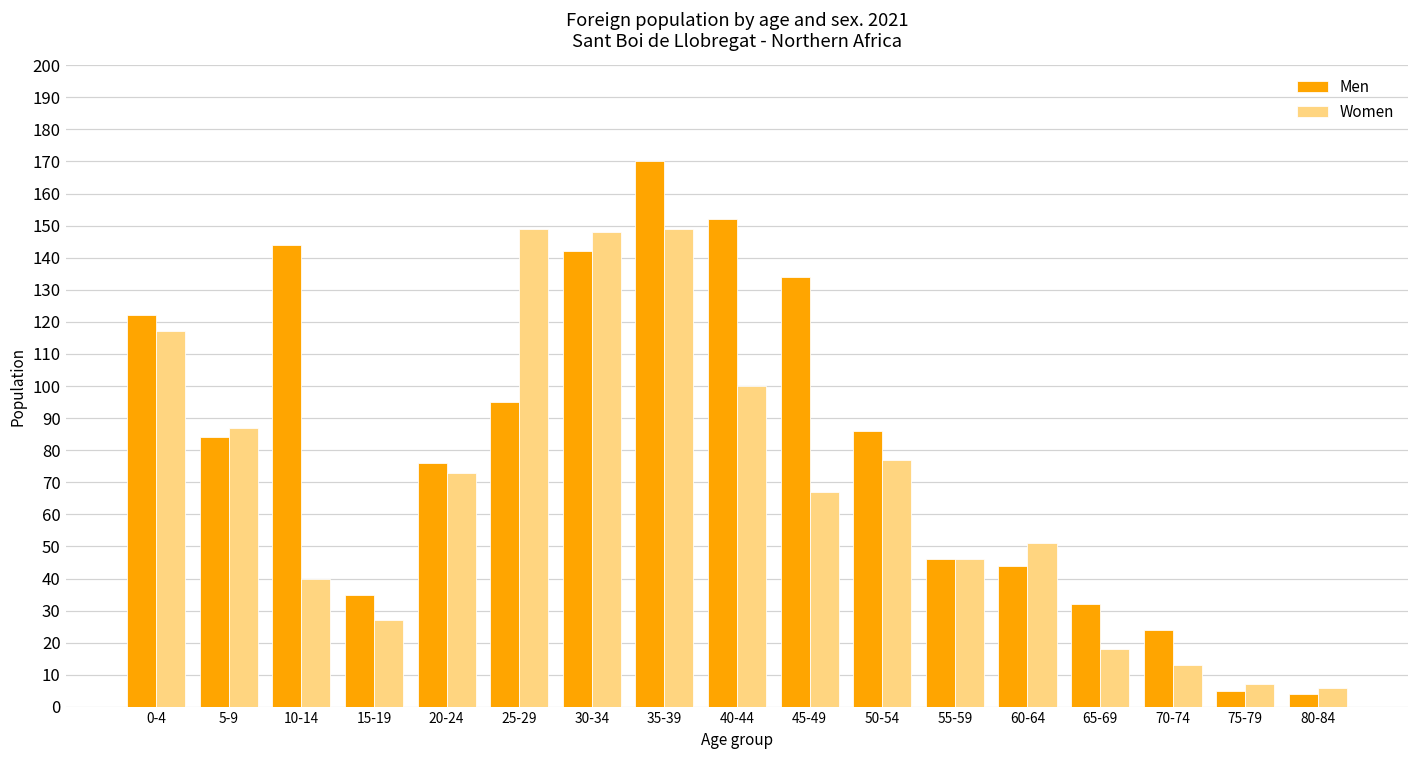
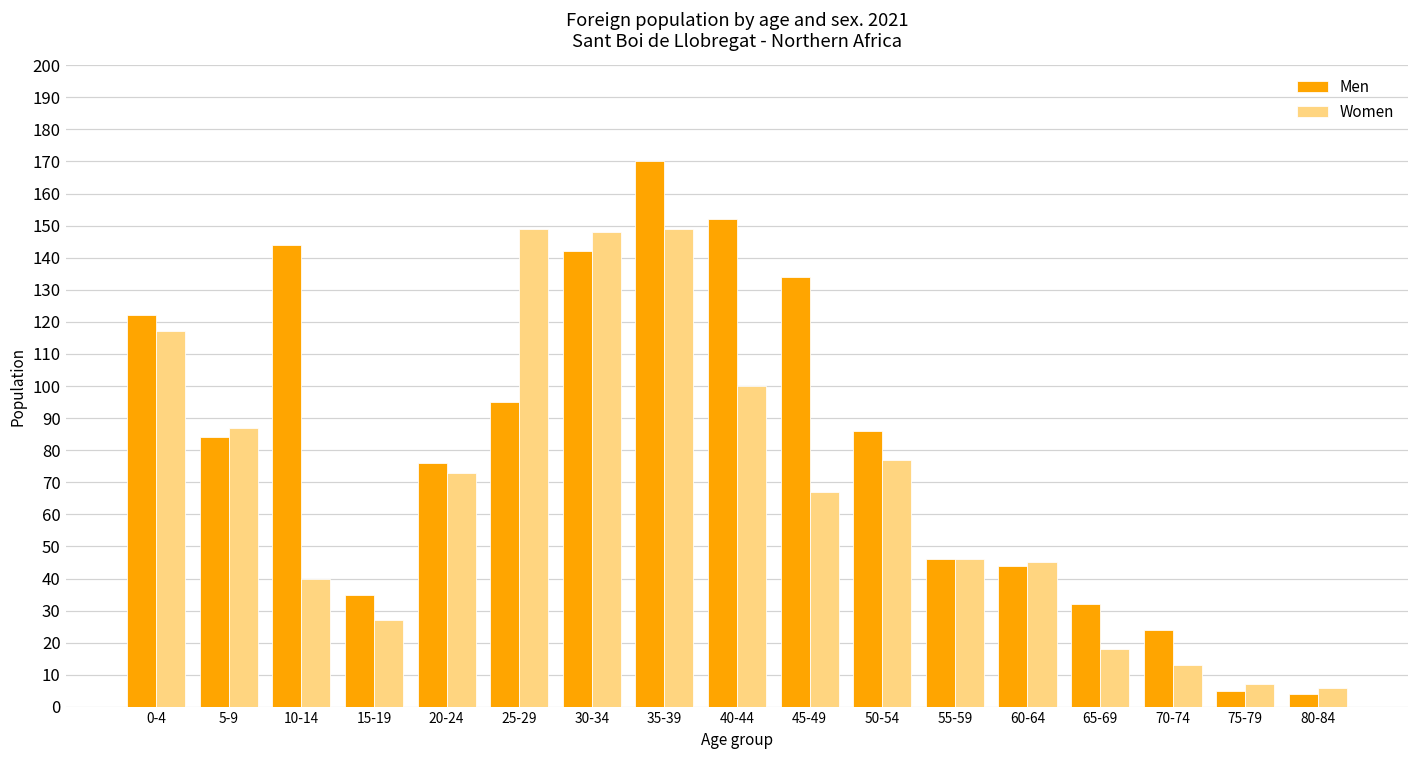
  {
    "Men": {
      "0-4": 122,
      "5-9": 84,
      "10-14": 144,
      "15-19": 35,
      "20-24": 76,
      "25-29": 95,
      "30-34": 142,
      "35-39": 170,
      "40-44": 152,
      "45-49": 134,
      "50-54": 86,
      "55-59": 46,
      "60-64": 44,
      "65-69": 32,
      "70-74": 24,
      "75-79": 5,
      "80-84": 4
    },
    "Women": {
      "0-4": 117,
      "5-9": 87,
      "10-14": 40,
      "15-19": 27,
      "20-24": 73,
      "25-29": 149,
      "30-34": 148,
      "35-39": 149,
      "40-44": 100,
      "45-49": 67,
      "50-54": 77,
      "55-59": 46,
-     "60-64": 51,
+     "60-64": 45,
      "65-69": 18,
      "70-74": 13,
      "75-79": 7,
      "80-84": 6
    }
  }
